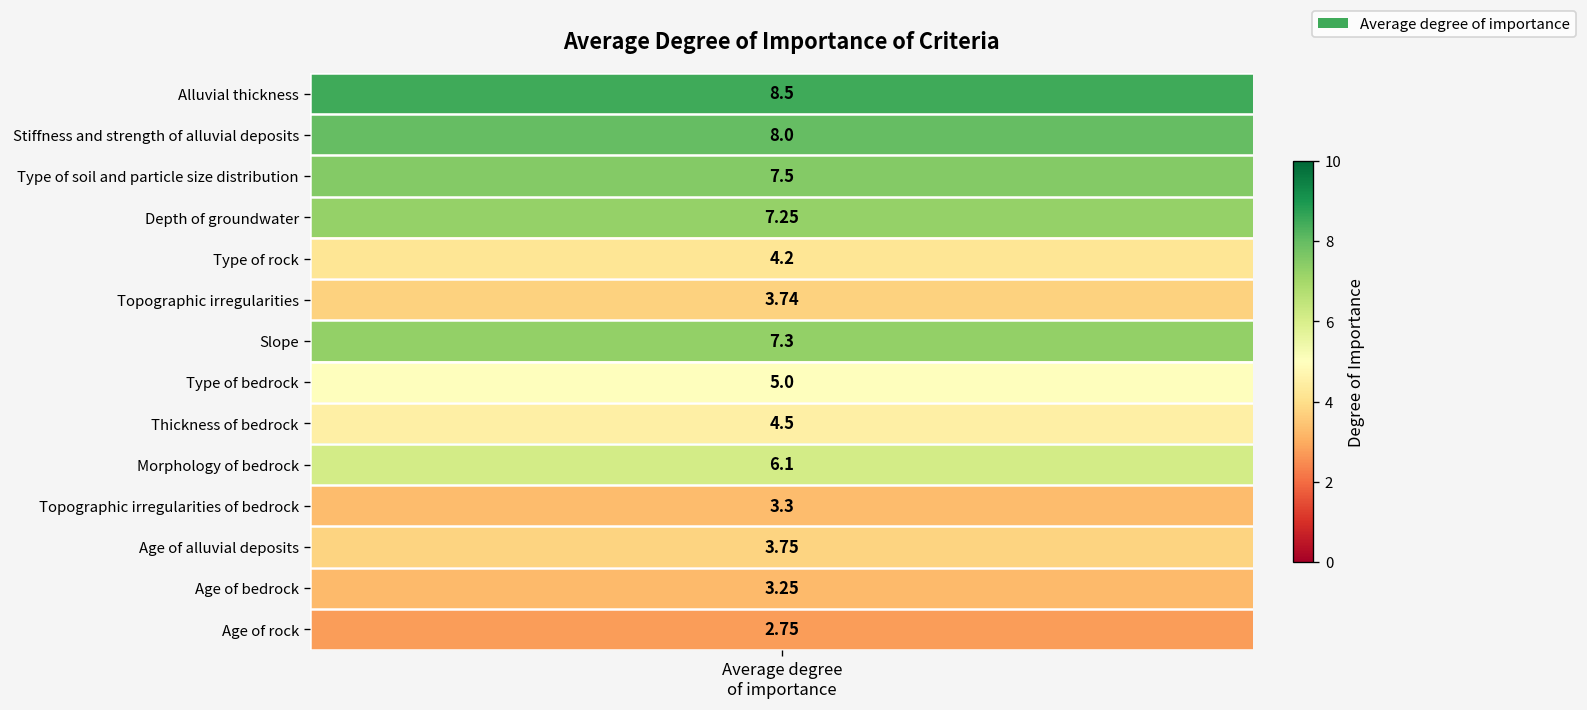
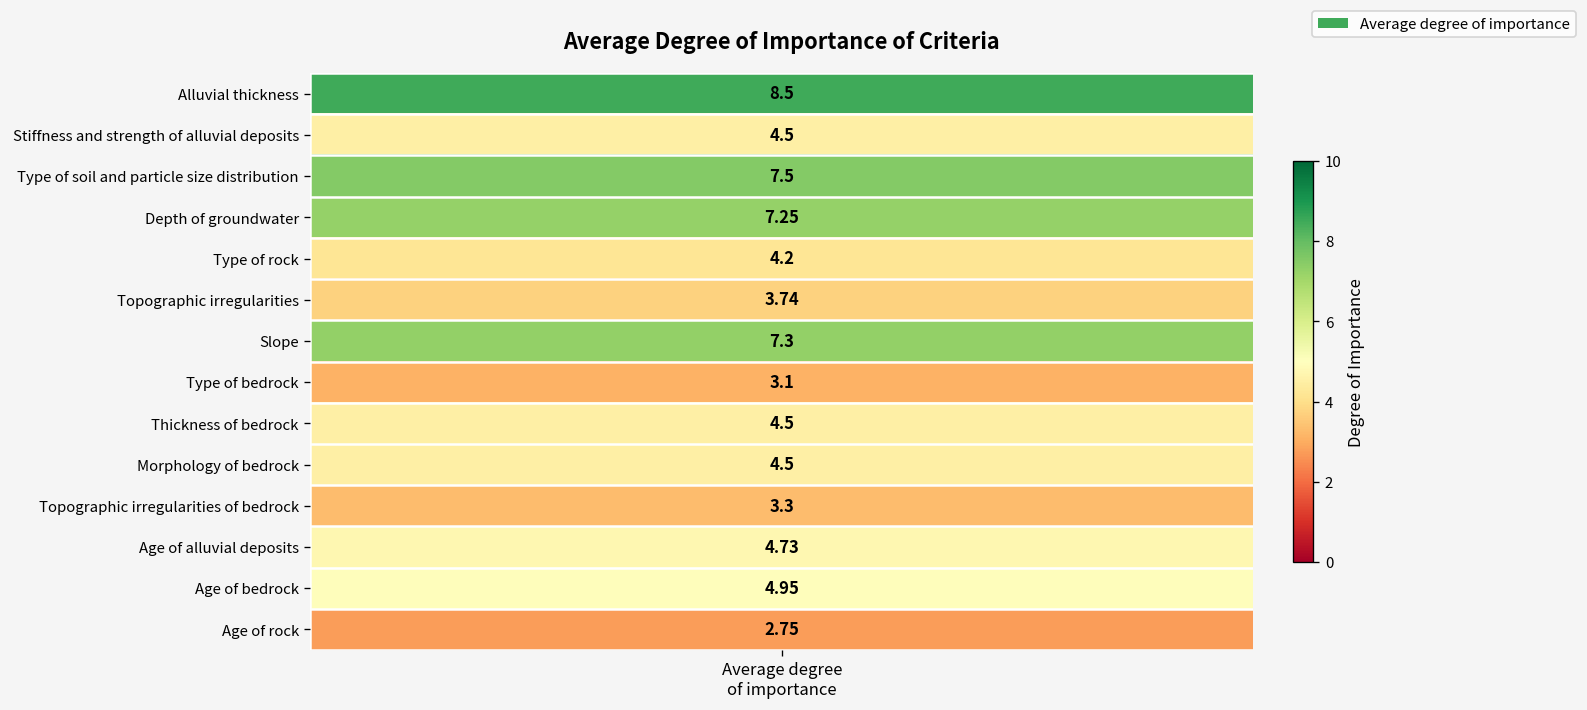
  {
    "Alluvial thickness": {
      "Average degree of importance": 8.5
    },
    "Stiffness and strength of alluvial deposits": {
-     "Average degree of importance": 8.0
+     "Average degree of importance": 4.5
    },
    "Type of soil and particle size distribution": {
      "Average degree of importance": 7.5
    },
    "Depth of groundwater": {
      "Average degree of importance": 7.25
    },
    "Type of rock": {
      "Average degree of importance": 4.2
    },
    "Topographic irregularities": {
      "Average degree of importance": 3.74
    },
    "Slope": {
      "Average degree of importance": 7.3
    },
    "Type of bedrock": {
-     "Average degree of importance": 5.0
+     "Average degree of importance": 3.1
    },
    "Thickness of bedrock": {
      "Average degree of importance": 4.5
    },
    "Morphology of bedrock": {
-     "Average degree of importance": 6.1
+     "Average degree of importance": 4.5
    },
    "Topographic irregularities of bedrock": {
      "Average degree of importance": 3.3
    },
    "Age of alluvial deposits": {
-     "Average degree of importance": 3.75
+     "Average degree of importance": 4.73
    },
    "Age of bedrock": {
-     "Average degree of importance": 3.25
+     "Average degree of importance": 4.95
    },
    "Age of rock": {
      "Average degree of importance": 2.75
    }
  }
